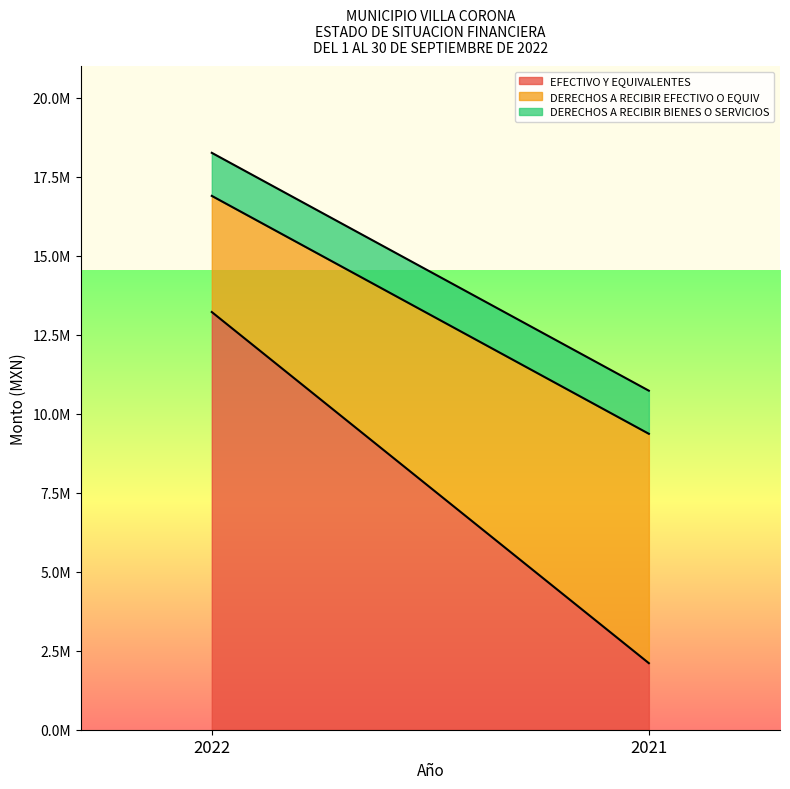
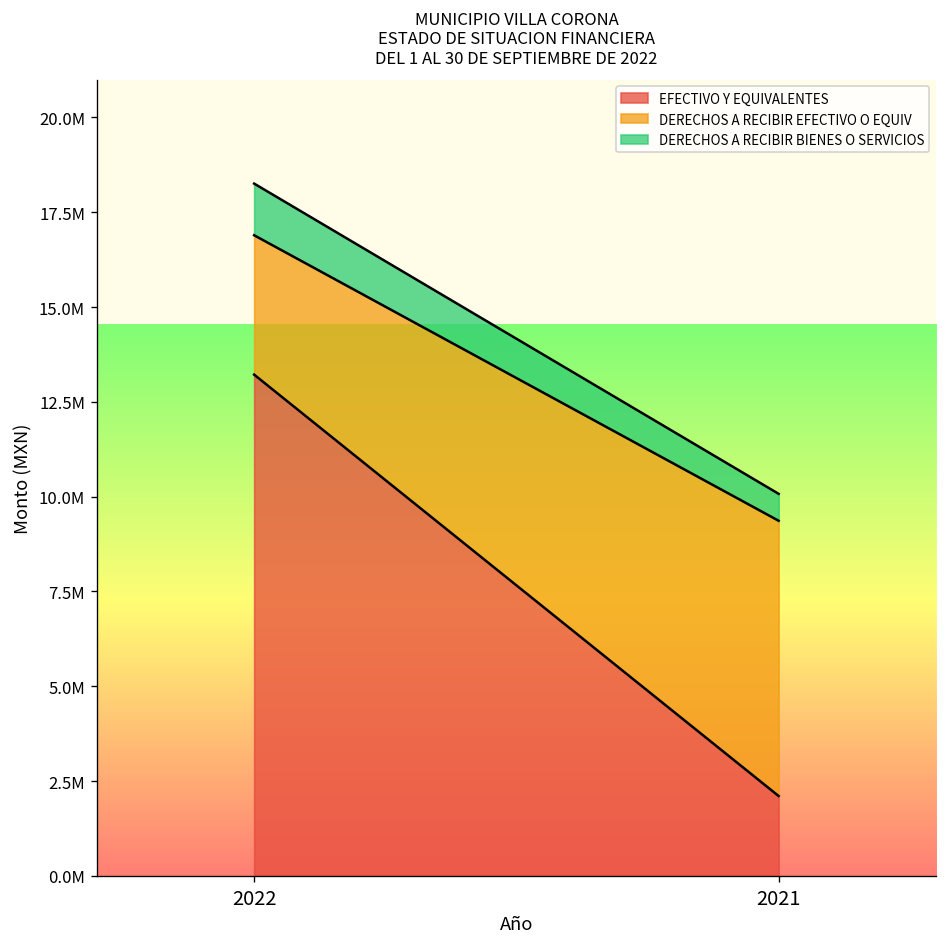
  {
    "EFECTIVO Y EQUIVALENTES": {
      "2022": 13200000,
      "2021": 2100000
    },
    "DERECHOS A RECIBIR EFECTIVO O EQUIV": {
      "2022": 3700000,
      "2021": 7300000
    },
    "DERECHOS A RECIBIR BIENES O SERVICIOS": {
      "2022": 1400000,
-     "2021": 1400000
+     "2021": 700000
    }
  }
